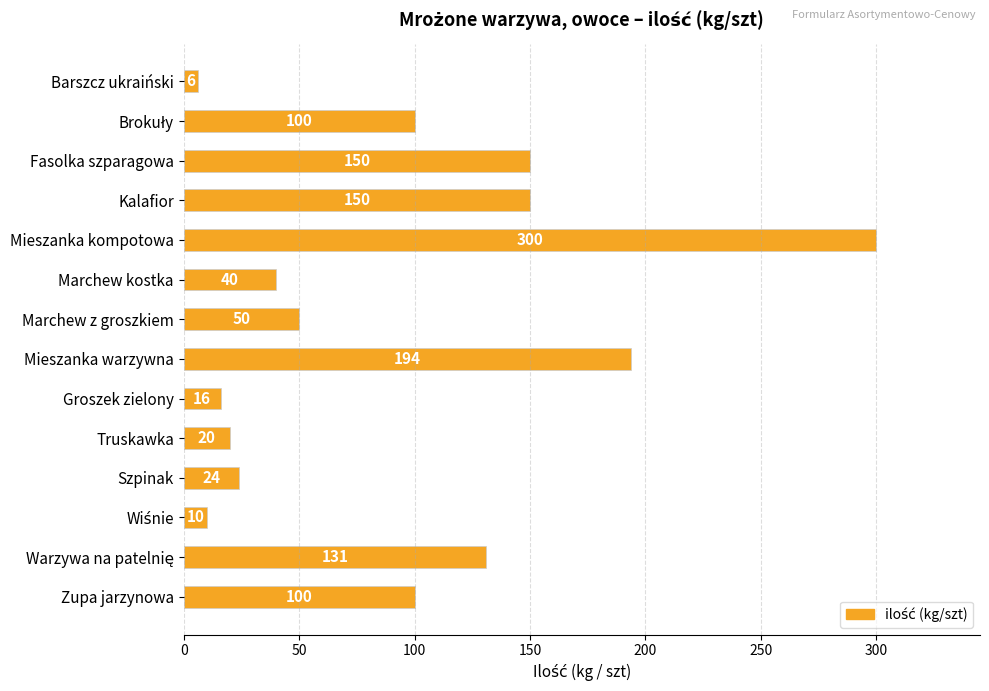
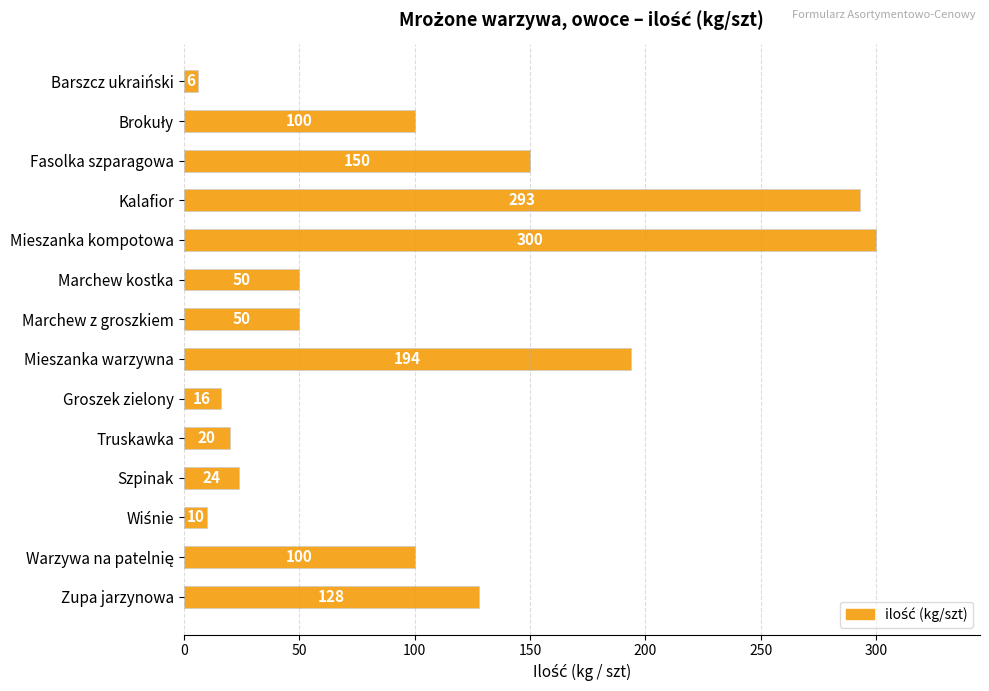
  {
    "Barszcz ukraiński": 6,
    "Brokuły": 100,
    "Fasolka szparagowa": 150,
-   "Kalafior": 150,
+   "Kalafior": 293,
    "Mieszanka kompotowa": 300,
-   "Marchew kostka": 40,
+   "Marchew kostka": 50,
    "Marchew z groszkiem": 50,
    "Mieszanka warzywna": 194,
    "Groszek zielony": 16,
    "Truskawka": 20,
    "Szpinak": 24,
    "Wiśnie": 10,
-   "Warzywa na patelnię": 131,
-   "Zupa jarzynowa": 100
+   "Warzywa na patelnię": 100,
+   "Zupa jarzynowa": 128
  }
